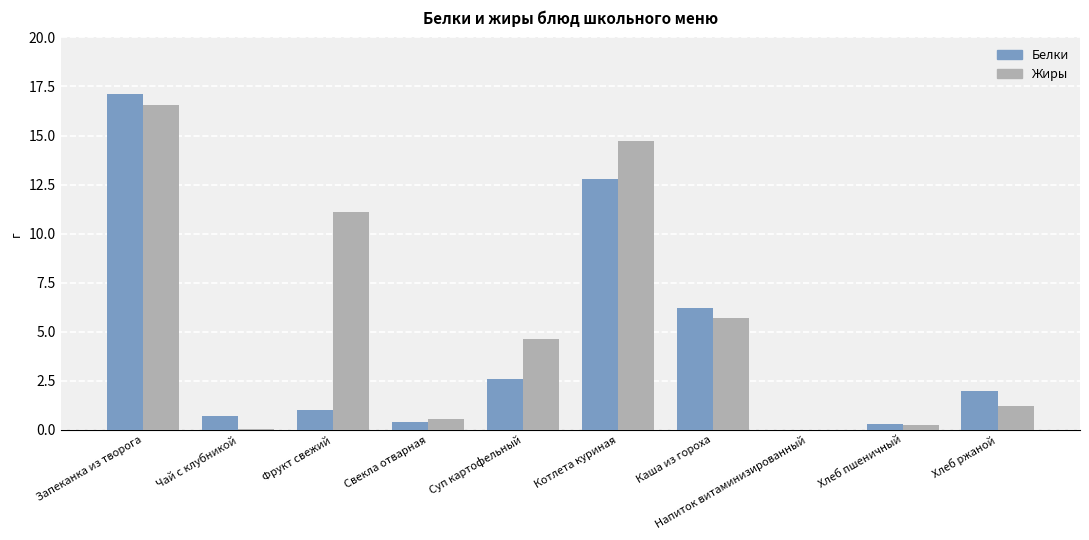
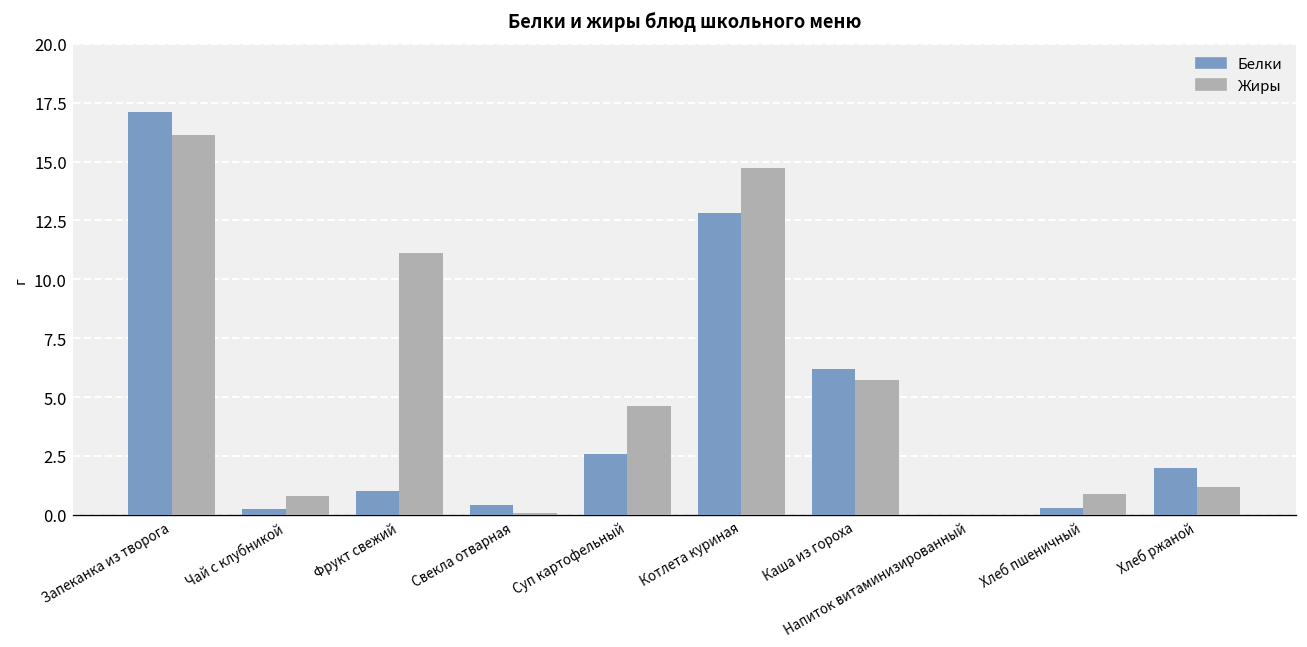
  {
    "Белки": {
      "Запеканка из творога": 17.1,
-     "Чай с клубникой": 0.7,
+     "Чай с клубникой": 0.3,
      "Фрукт свежий": 1.0,
      "Свекла отварная": 0.4,
      "Суп картофельный": 2.6,
      "Котлета куриная": 12.8,
      "Каша из гороха": 6.2,
      "Напиток витаминизированный": 0.0,
      "Хлеб пшеничный": 0.3,
      "Хлеб ржаной": 2.0
    },
    "Жиры": {
-     "Запеканка из творога": 16.6,
-     "Чай с клубникой": 0.0,
+     "Запеканка из творога": 16.2,
+     "Чай с клубникой": 0.8,
      "Фрукт свежий": 11.1,
-     "Свекла отварная": 0.5,
+     "Свекла отварная": 0.1,
      "Суп картофельный": 4.6,
      "Котлета куриная": 14.7,
      "Каша из гороха": 5.7,
      "Напиток витаминизированный": 0.0,
-     "Хлеб пшеничный": 0.3,
+     "Хлеб пшеничный": 0.9,
      "Хлеб ржаной": 1.2
    }
  }
